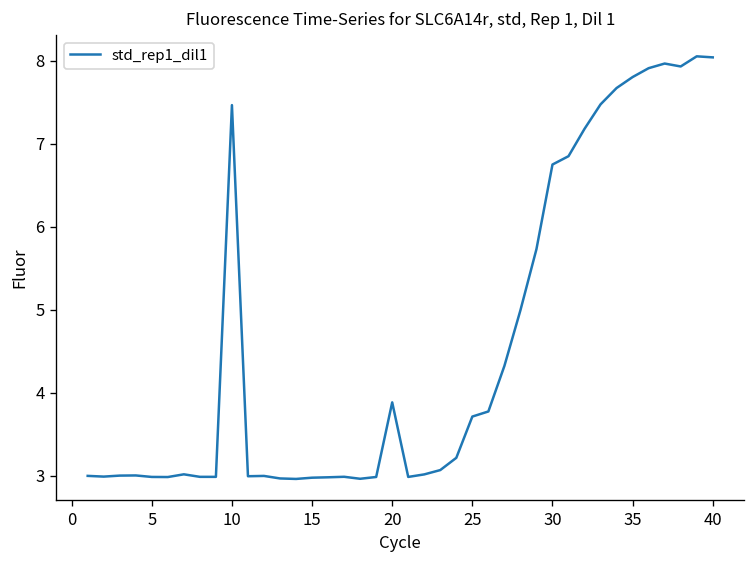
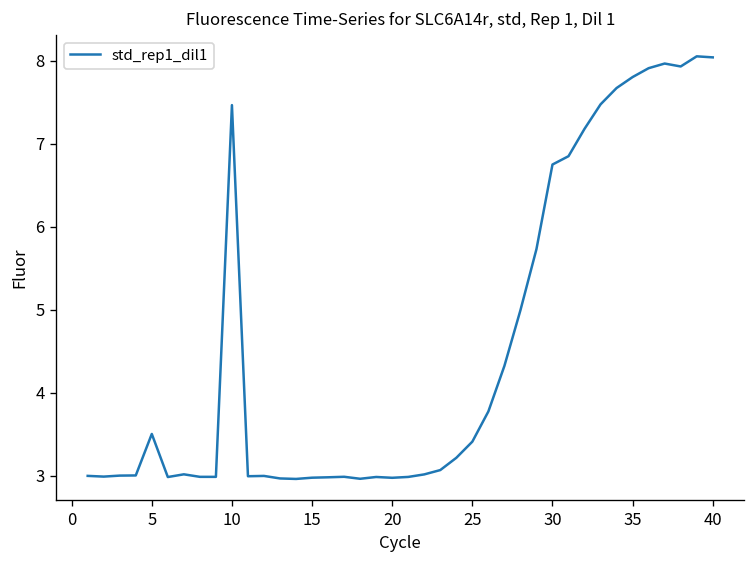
  {
-   "5": 3.0,
+   "5": 3.5,
    "10": 7.5,
    "15": 3.0,
-   "20": 3.9,
-   "25": 3.7,
+   "20": 3.0,
+   "25": 3.4,
    "30": 6.7,
    "35": 7.8,
    "40": 8.0
  }
